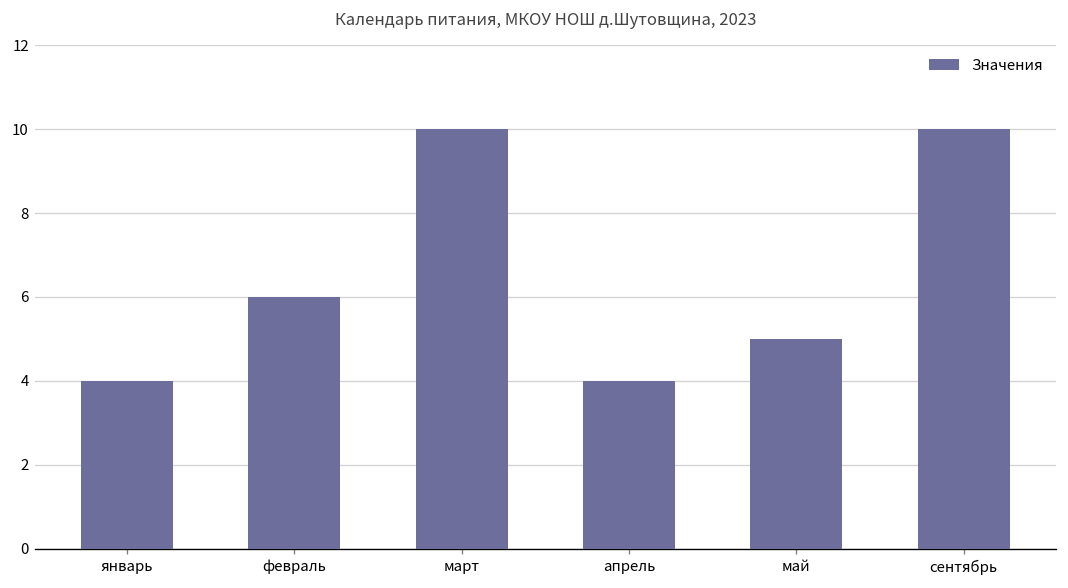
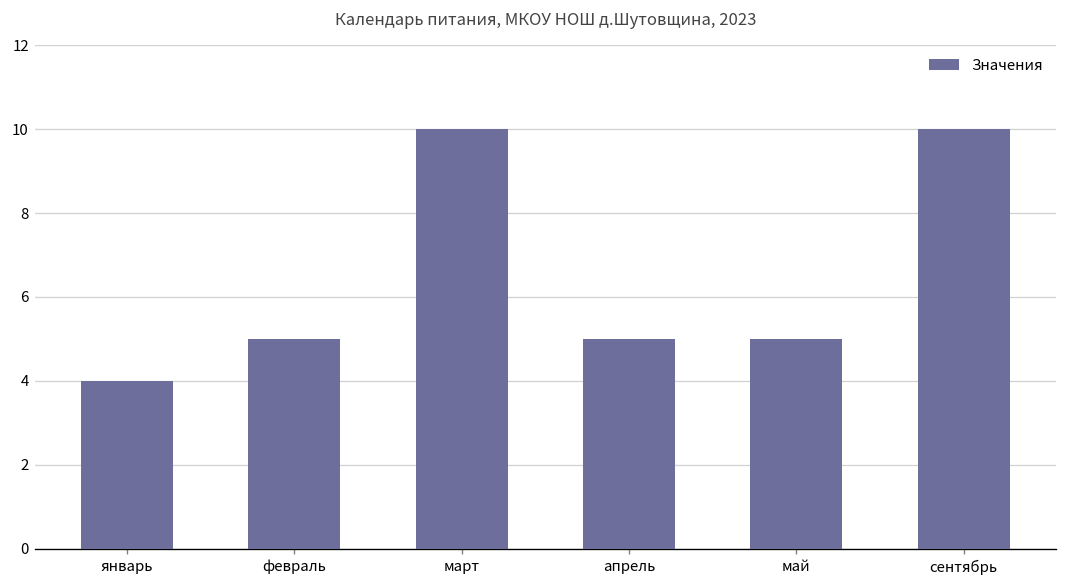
  {
    "январь": 4,
-   "февраль": 6,
+   "февраль": 5,
    "март": 10,
-   "апрель": 4,
+   "апрель": 5,
    "май": 5,
    "сентябрь": 10
  }
